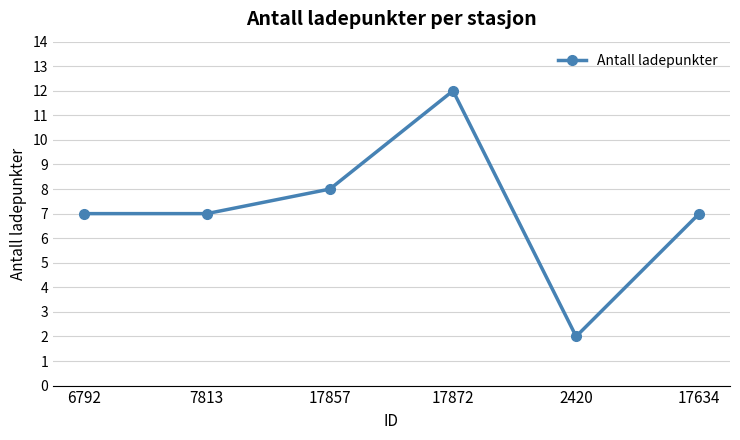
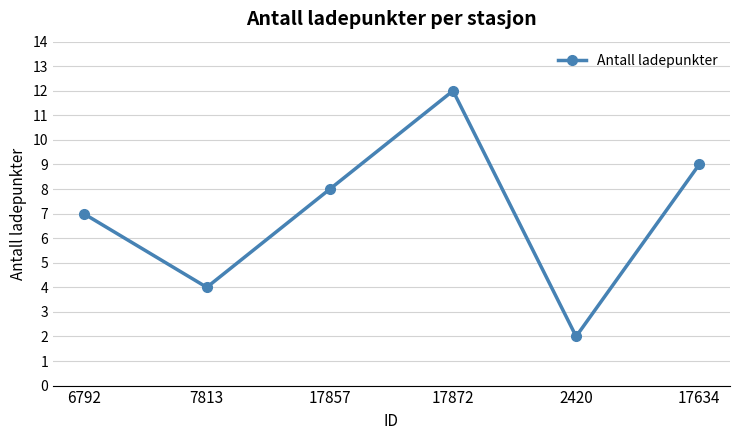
  {
    "6792": 7,
-   "7813": 7,
+   "7813": 4,
    "17857": 8,
    "17872": 12,
    "2420": 2,
-   "17634": 7
+   "17634": 9
  }
